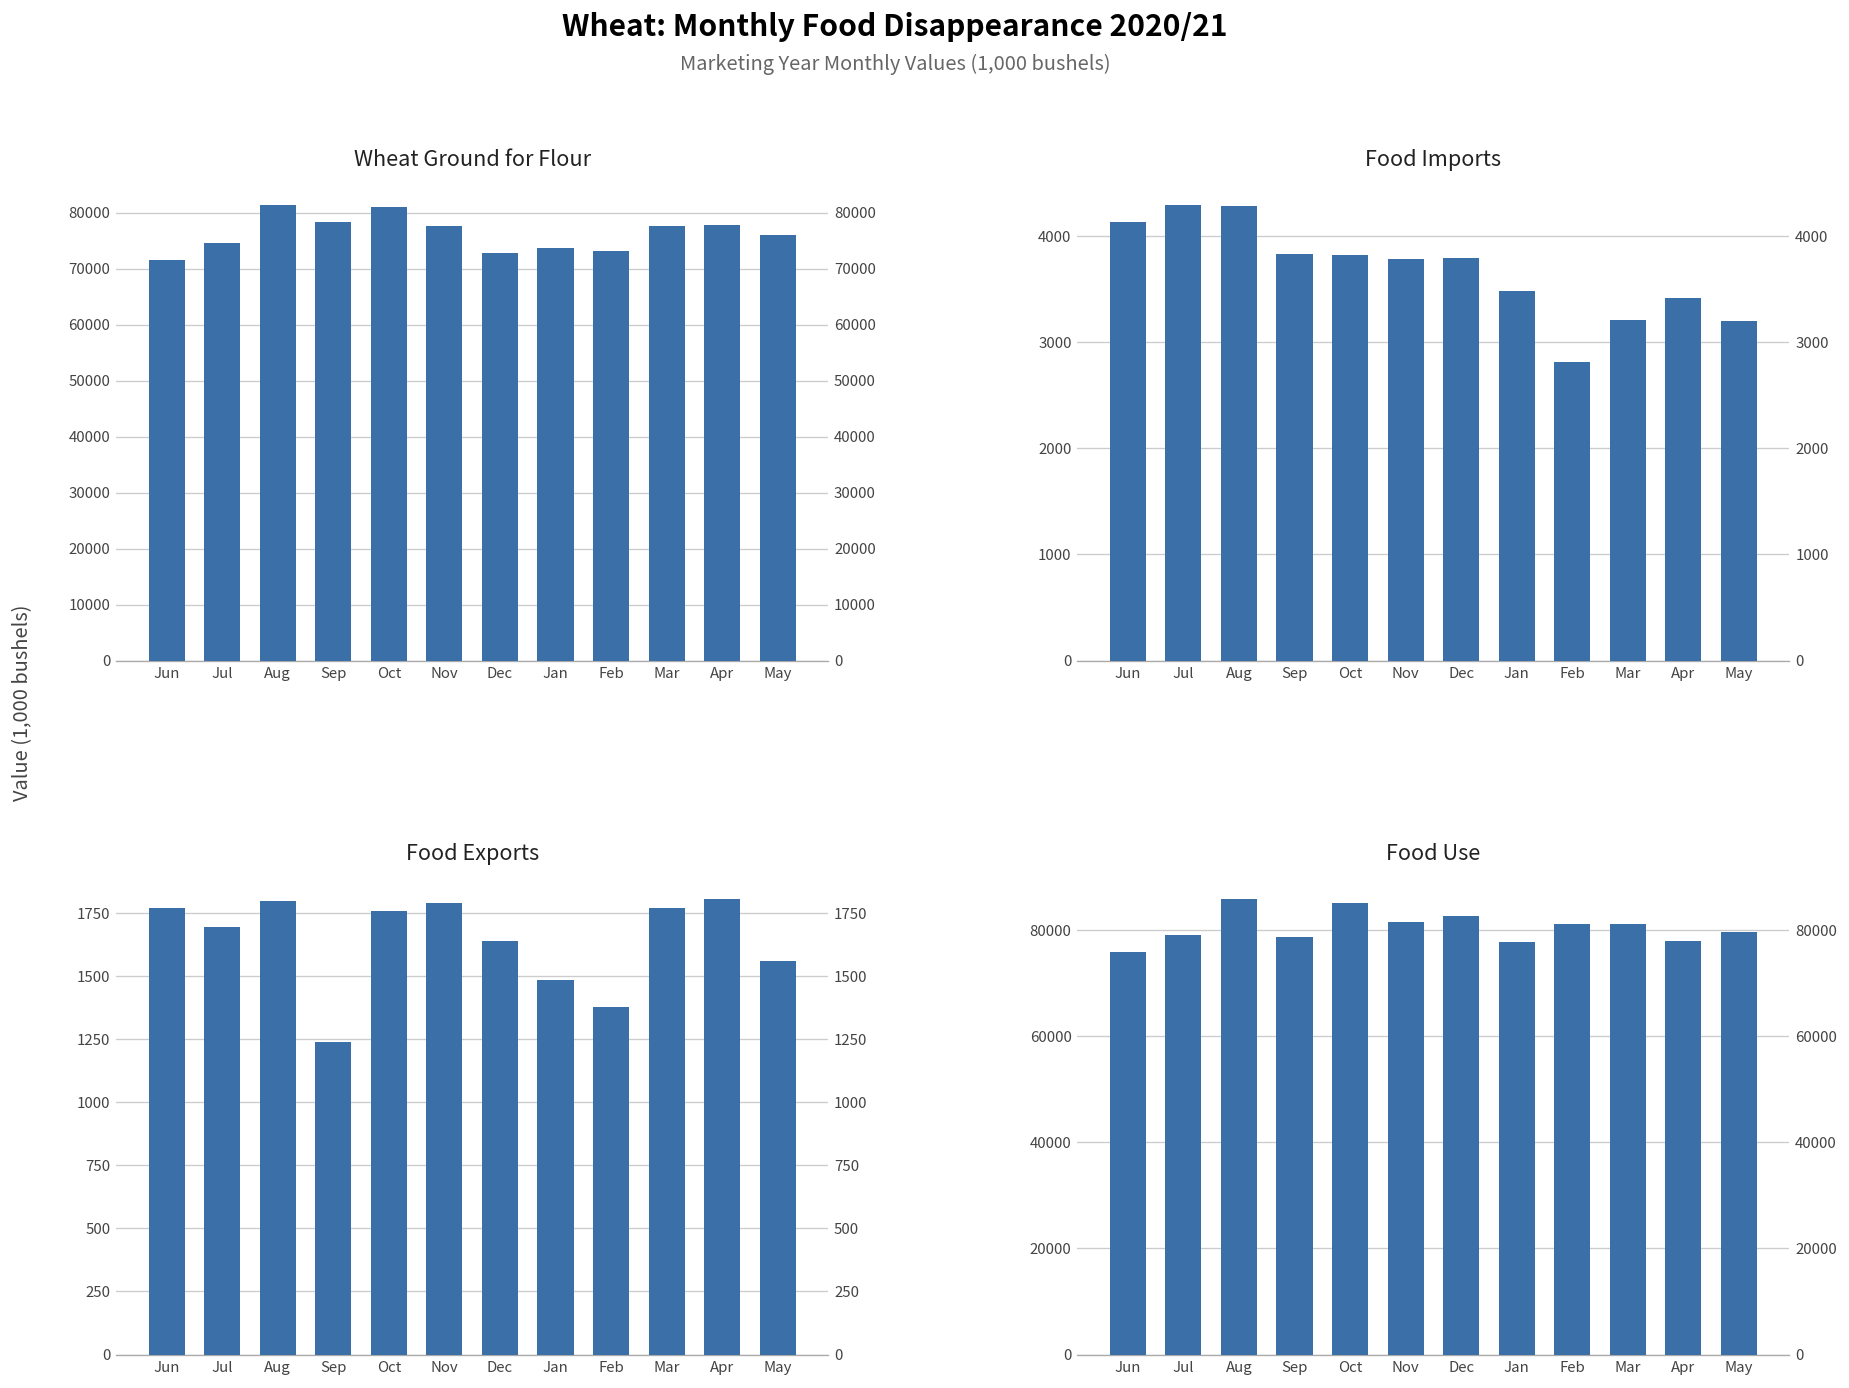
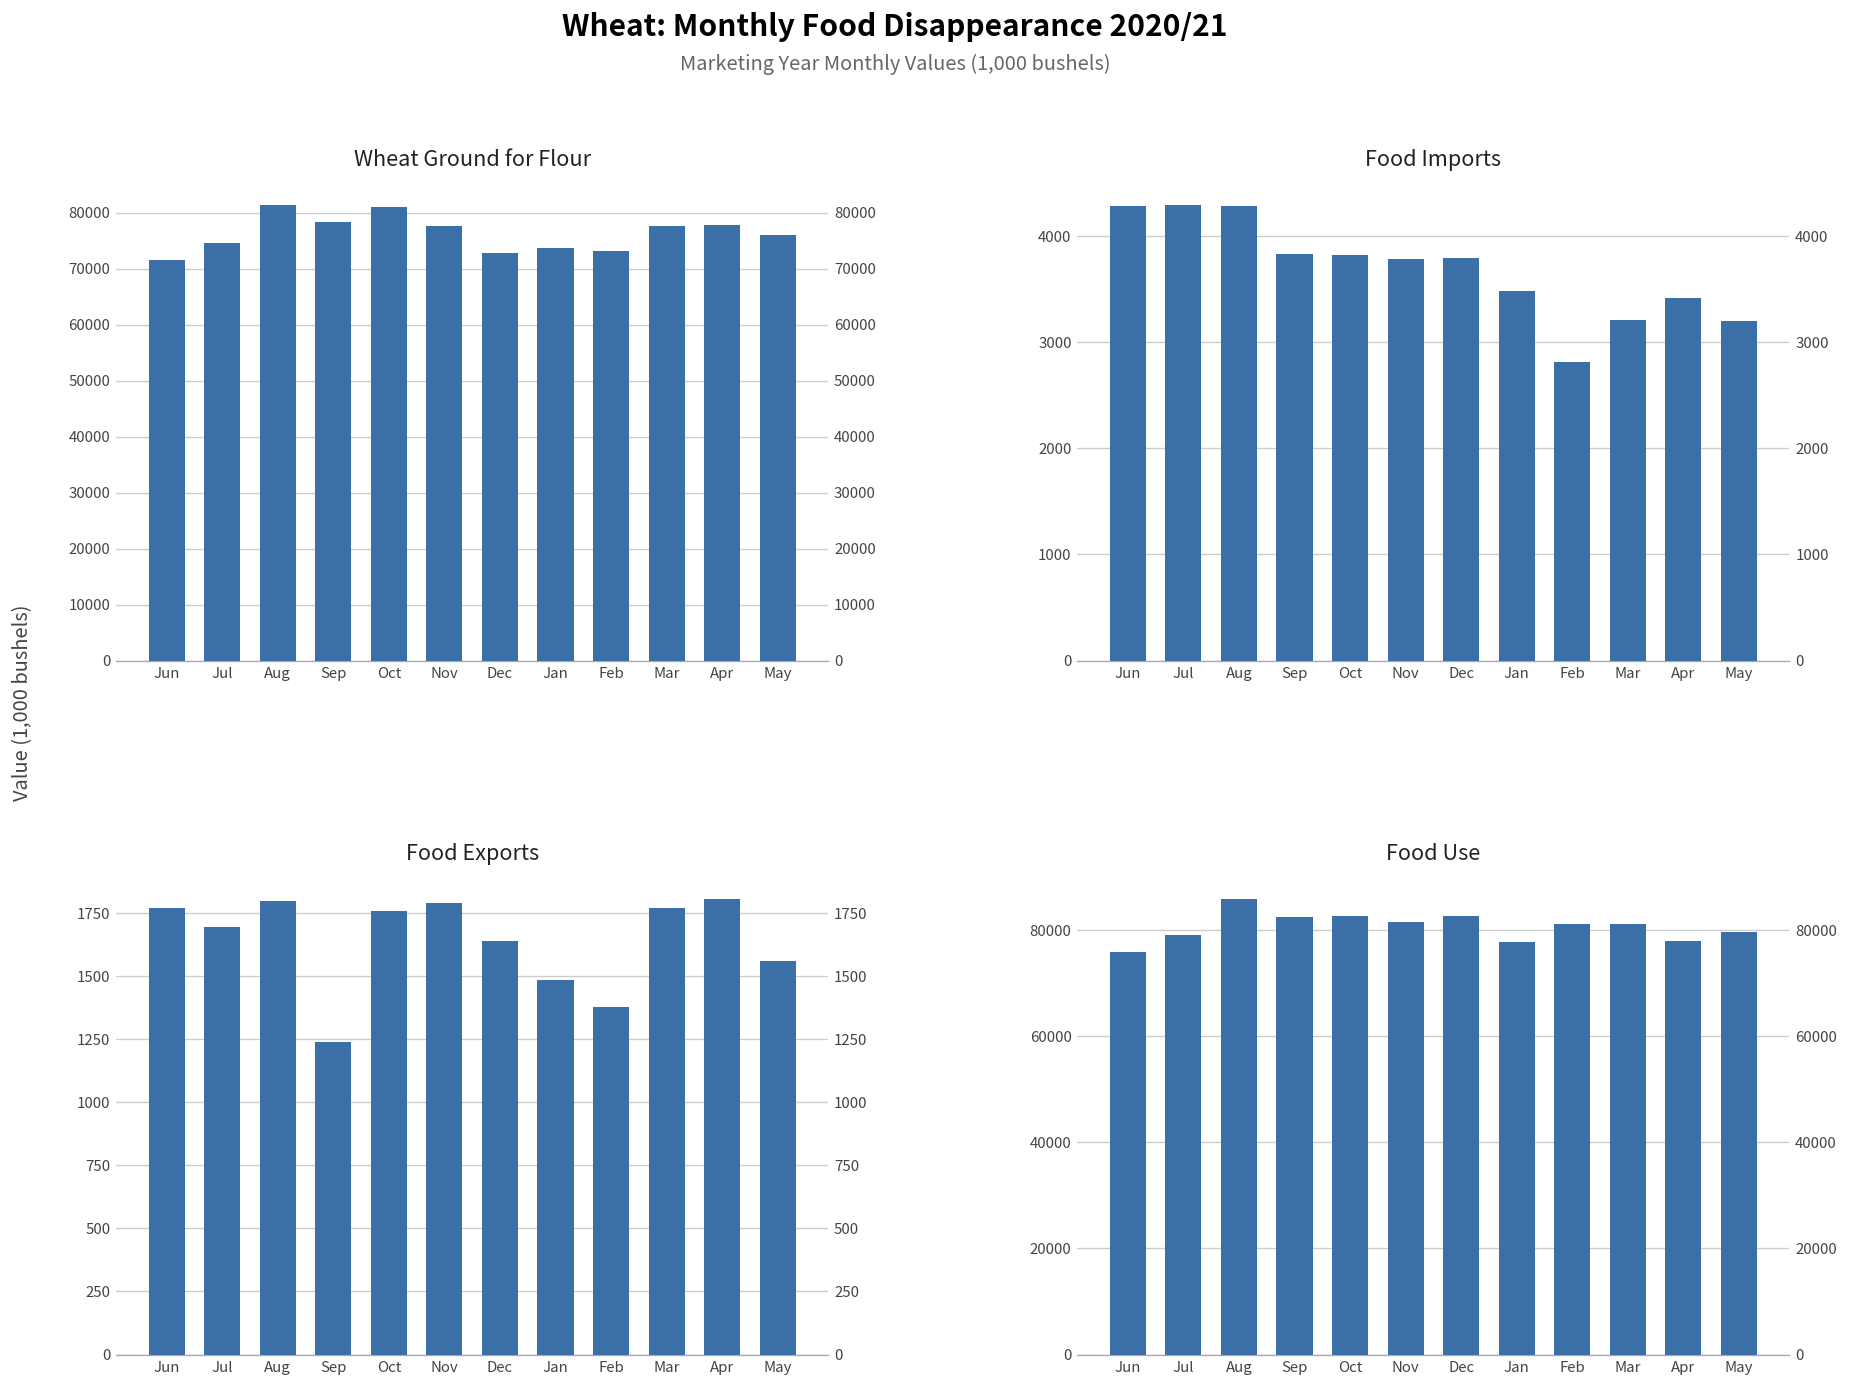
  {
    "Wheat Ground for Flour": {
      "Jun": 71000,
      "Jul": 74000,
      "Aug": 81000,
      "Sep": 78000,
      "Oct": 81000,
      "Nov": 78000,
      "Dec": 73000,
      "Jan": 74000,
      "Feb": 73000,
      "Mar": 78000,
      "Apr": 78000,
      "May": 76000
    },
    "Food Imports": {
-     "Jun": 4100,
+     "Jun": 4300,
      "Jul": 4300,
      "Aug": 4300,
      "Sep": 3800,
      "Oct": 3800,
      "Nov": 3800,
      "Dec": 3800,
      "Jan": 3500,
      "Feb": 2800,
      "Mar": 3200,
      "Apr": 3400,
      "May": 3200
    },
    "Food Exports": {
      "Jun": 1770,
      "Jul": 1700,
      "Aug": 1800,
      "Sep": 1240,
      "Oct": 1760,
      "Nov": 1790,
      "Dec": 1640,
      "Jan": 1480,
      "Feb": 1380,
      "Mar": 1770,
      "Apr": 1810,
      "May": 1560
    },
    "Food Use": {
      "Jun": 76000,
      "Jul": 79000,
      "Aug": 86000,
-     "Sep": 79000,
-     "Oct": 85000,
+     "Sep": 83000,
+     "Oct": 83000,
      "Nov": 82000,
      "Dec": 83000,
      "Jan": 78000,
      "Feb": 81000,
      "Mar": 81000,
      "Apr": 78000,
      "May": 80000
    }
  }
